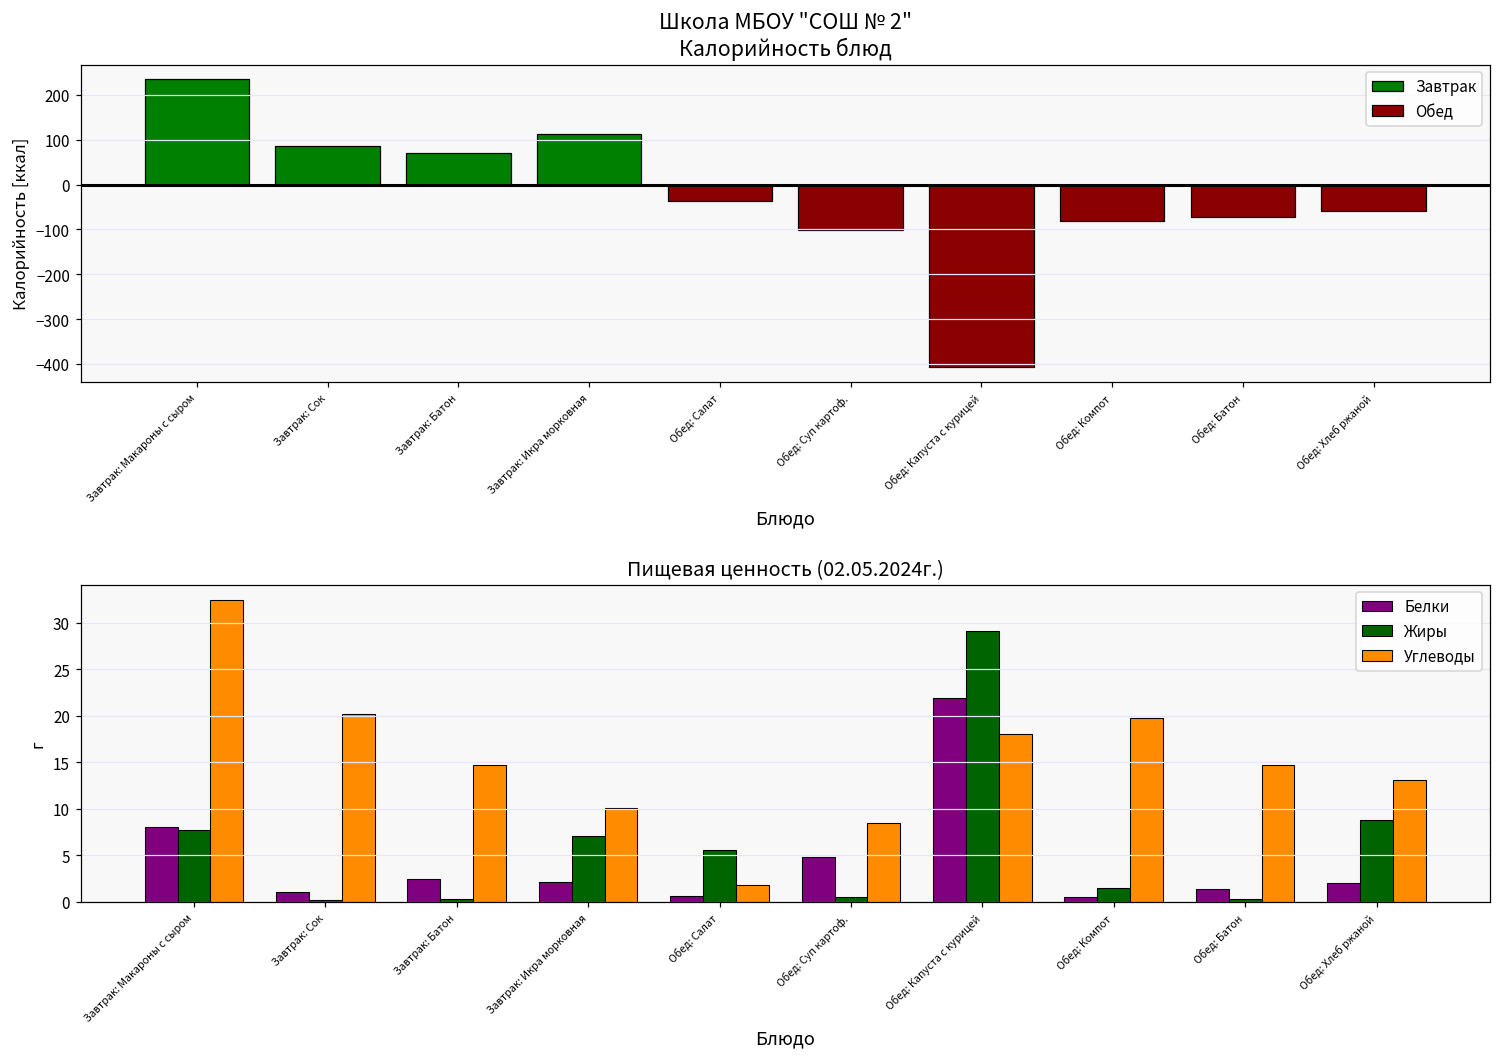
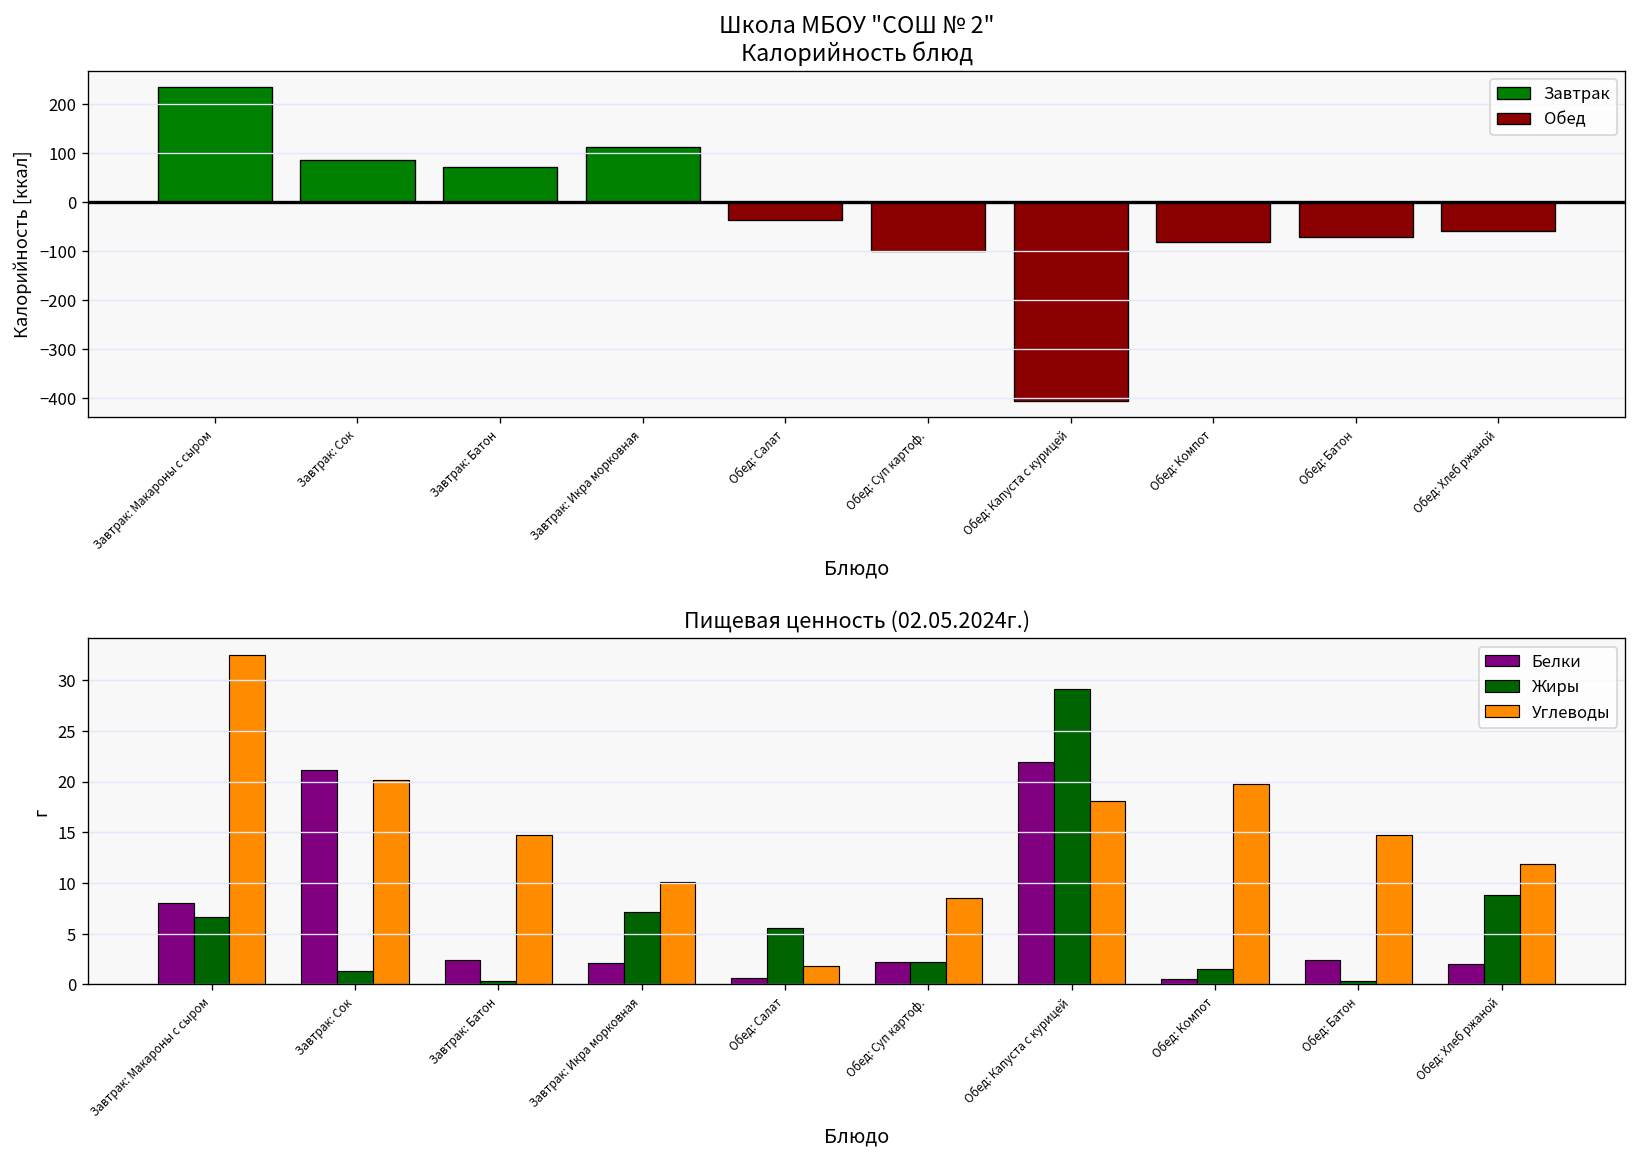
  {
    "Школа МБОУ \"СОШ № 2\" Калорийность блюд": {
      "Завтрак: Макароны с сыром": 240,
      "Завтрак: Сок": 90,
      "Завтрак: Батон": 70,
      "Завтрак: Икра морковная": 110,
      "Обед: Салат": -40,
      "Обед: Суп картоф.": -100,
      "Обед: Капуста с курицей": -410,
      "Обед: Компот": -80,
      "Обед: Батон": -70,
      "Обед: Хлеб ржаной": -60
    },
    "Пищевая ценность (02.05.2024г.)": {
      "Белки": {
        "Завтрак: Макароны с сыром": 8,
-       "Завтрак: Сок": 1,
+       "Завтрак: Сок": 21,
        "Завтрак: Батон": 2,
        "Завтрак: Икра морковная": 2,
        "Обед: Салат": 1,
-       "Обед: Суп картоф.": 5,
+       "Обед: Суп картоф.": 2,
        "Обед: Капуста с курицей": 22,
        "Обед: Компот": 1,
-       "Обед: Батон": 1,
+       "Обед: Батон": 2,
        "Обед: Хлеб ржаной": 2
      },
      "Жиры": {
-       "Завтрак: Макароны с сыром": 8,
-       "Завтрак: Сок": 0,
+       "Завтрак: Макароны с сыром": 7,
+       "Завтрак: Сок": 1,
        "Завтрак: Батон": 0,
        "Завтрак: Икра морковная": 7,
        "Обед: Салат": 6,
-       "Обед: Суп картоф.": 1,
+       "Обед: Суп картоф.": 2,
        "Обед: Капуста с курицей": 29,
        "Обед: Компот": 2,
        "Обед: Батон": 0,
        "Обед: Хлеб ржаной": 9
      },
      "Углеводы": {
        "Завтрак: Макароны с сыром": 33,
        "Завтрак: Сок": 20,
        "Завтрак: Батон": 15,
        "Завтрак: Икра морковная": 10,
        "Обед: Салат": 2,
        "Обед: Суп картоф.": 9,
        "Обед: Капуста с курицей": 18,
        "Обед: Компот": 20,
        "Обед: Батон": 15,
-       "Обед: Хлеб ржаной": 13
+       "Обед: Хлеб ржаной": 12
      }
    }
  }
